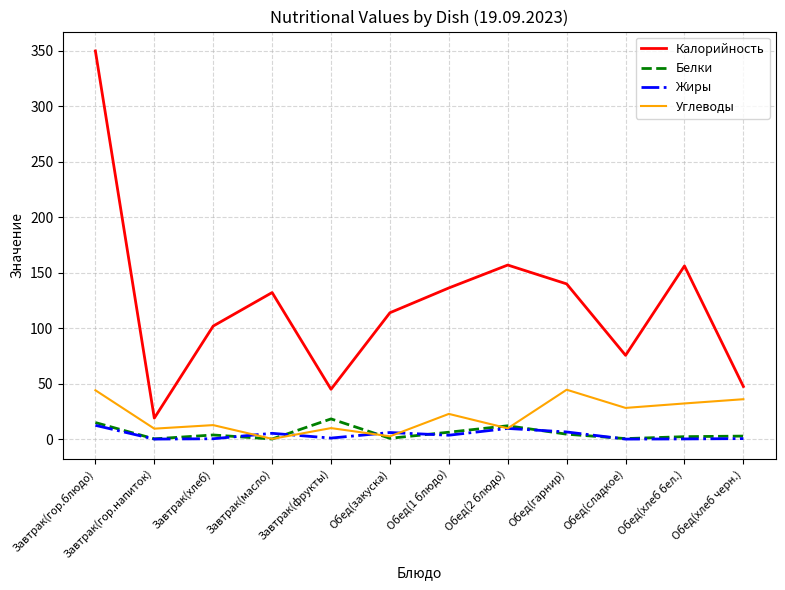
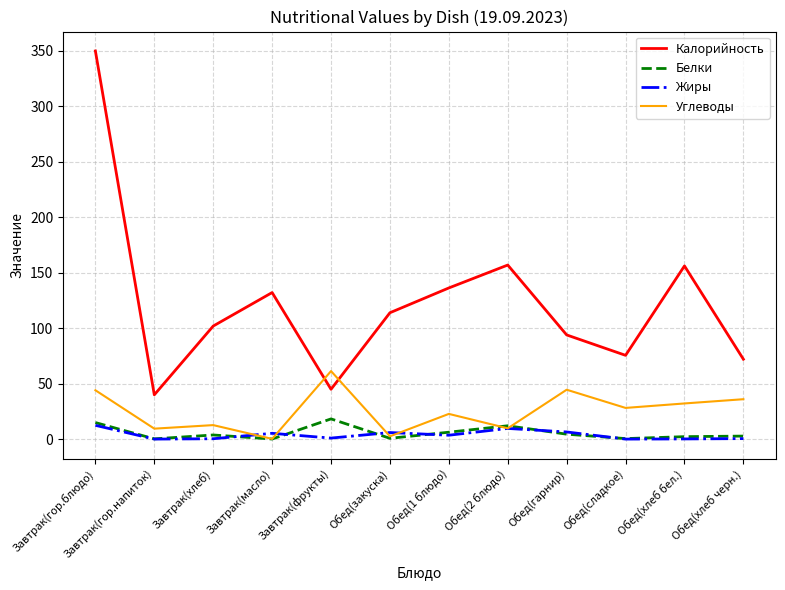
  {
    "Калорийность": {
      "Завтрак(гор.блюдо)": 350,
-     "Завтрак(гор.напиток)": 19,
+     "Завтрак(гор.напиток)": 40,
      "Завтрак(хлеб)": 102,
      "Завтрак(масло)": 132,
      "Завтрак(фрукты)": 45,
      "Обед(закуска)": 114,
      "Обед(1 блюдо)": 136,
      "Обед(2 блюдо)": 157,
-     "Обед(гарнир)": 140,
+     "Обед(гарнир)": 94,
      "Обед(сладкое)": 76,
      "Обед(хлеб бел.)": 156,
-     "Обед(хлеб черн.)": 48
+     "Обед(хлеб черн.)": 72
    },
    "Белки": {
      "Завтрак(гор.блюдо)": 15,
      "Завтрак(хлеб)": 4,
      "Завтрак(фрукты)": 18,
      "Обед(1 блюдо)": 6
    },
    "Жиры": {
      "Завтрак(гор.блюдо)": 13,
      "Завтрак(хлеб)": 0,
      "Завтрак(масло)": 5,
      "Завтрак(фрукты)": 1,
      "Обед(закуска)": 6,
      "Обед(1 блюдо)": 4
    },
    "Углеводы": {
      "Завтрак(гор.блюдо)": 44,
      "Завтрак(гор.напиток)": 10,
      "Завтрак(хлеб)": 13,
-     "Завтрак(фрукты)": 10,
+     "Завтрак(фрукты)": 61,
      "Обед(1 блюдо)": 23,
      "Обед(гарнир)": 45,
      "Обед(сладкое)": 28,
      "Обед(хлеб бел.)": 32,
      "Обед(хлеб черн.)": 36
    }
  }
